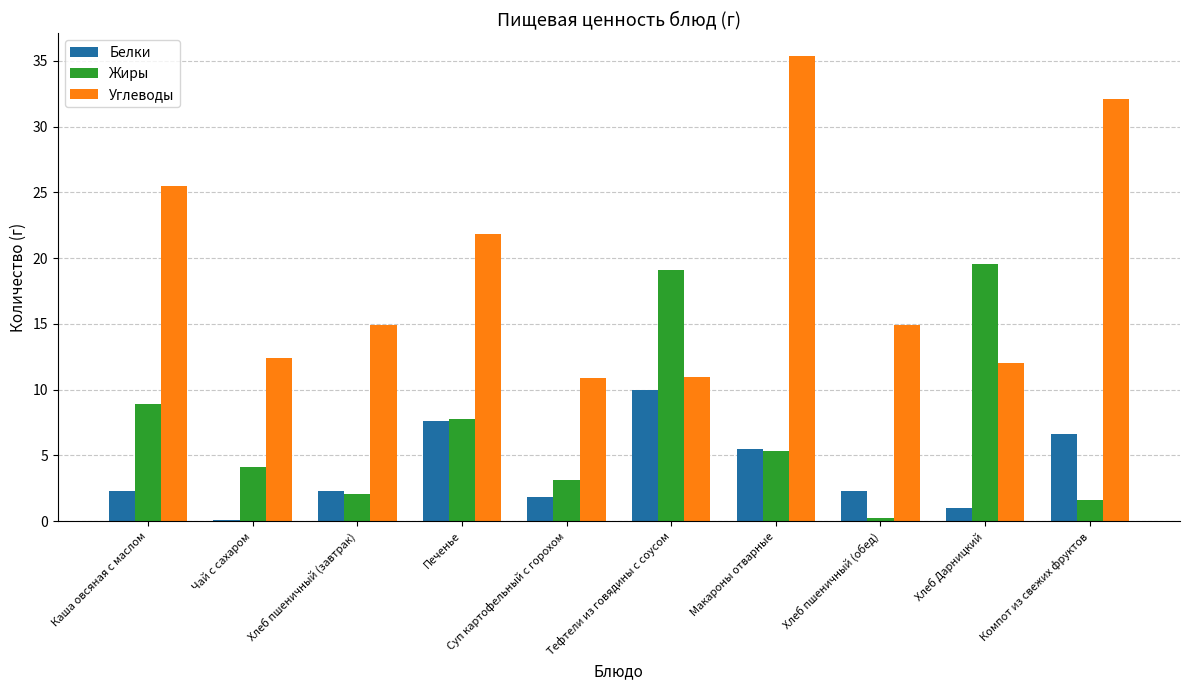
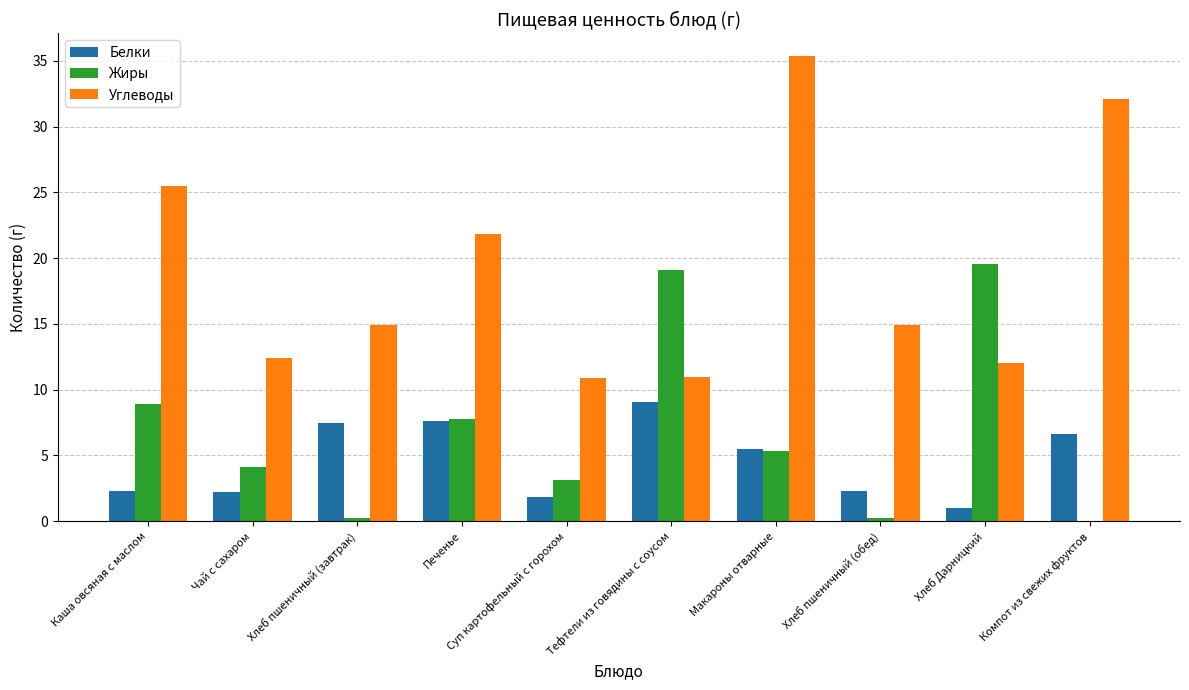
  {
    "Белки": {
      "Каша овсяная с маслом": 2.3,
-     "Чай с сахаром": 0.1,
-     "Хлеб пшеничный (завтрак)": 2.3,
+     "Чай с сахаром": 2.3,
+     "Хлеб пшеничный (завтрак)": 7.4,
      "Печенье": 7.6,
      "Суп картофельный с горохом": 1.9,
-     "Тефтели из говядины с соусом": 10.0,
+     "Тефтели из говядины с соусом": 9.1,
      "Макароны отварные": 5.5,
      "Хлеб пшеничный (обед)": 2.3,
      "Хлеб Дарницкий": 1.0,
      "Компот из свежих фруктов": 6.6
    },
    "Жиры": {
      "Каша овсяная с маслом": 8.9,
      "Чай с сахаром": 4.1,
-     "Хлеб пшеничный (завтрак)": 2.1,
+     "Хлеб пшеничный (завтрак)": 0.3,
      "Печенье": 7.8,
      "Суп картофельный с горохом": 3.1,
      "Тефтели из говядины с соусом": 19.1,
      "Макароны отварные": 5.3,
      "Хлеб пшеничный (обед)": 0.3,
      "Хлеб Дарницкий": 19.5,
-     "Компот из свежих фруктов": 1.6
+     "Компот из свежих фруктов": 0.0
    },
    "Углеводы": {
      "Каша овсяная с маслом": 25.5,
      "Чай с сахаром": 12.4,
      "Хлеб пшеничный (завтрак)": 14.9,
      "Печенье": 21.8,
      "Суп картофельный с горохом": 10.9,
      "Тефтели из говядины с соусом": 11.0,
      "Макароны отварные": 35.3,
      "Хлеб пшеничный (обед)": 14.9,
      "Хлеб Дарницкий": 12.0,
      "Компот из свежих фруктов": 32.1
    }
  }
